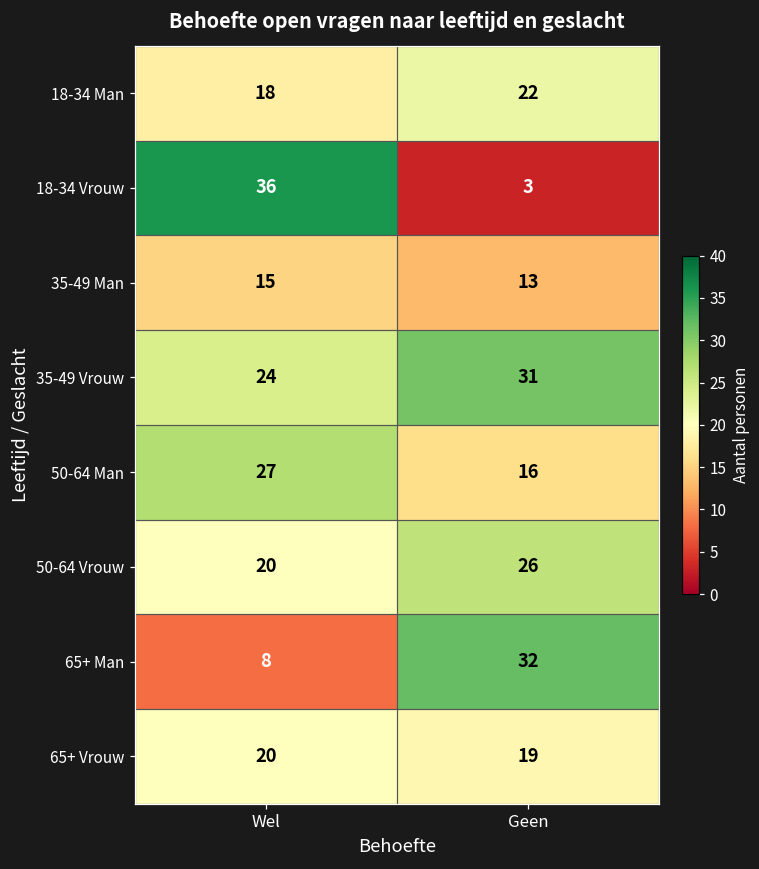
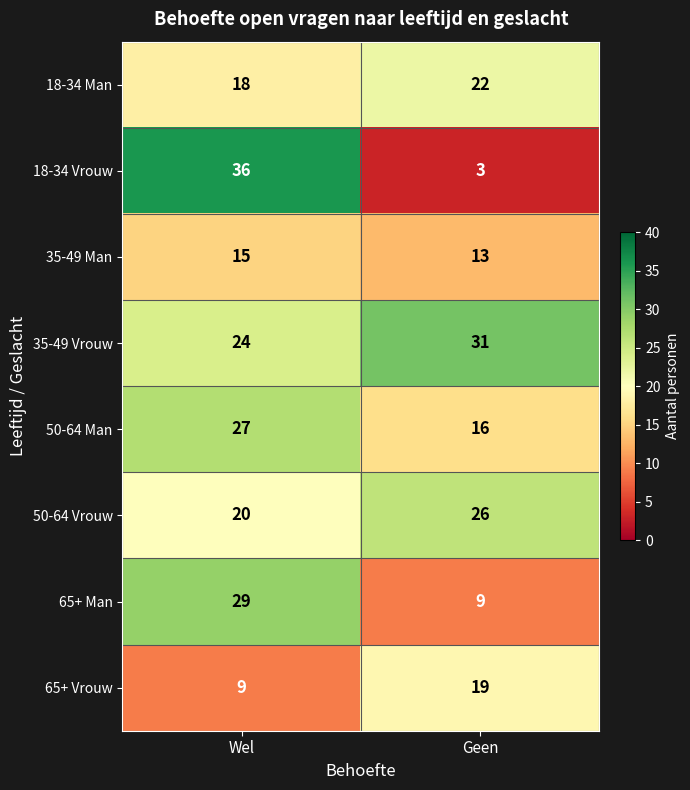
  {
    "18-34 Man": {
      "Wel": 18,
      "Geen": 22
    },
    "18-34 Vrouw": {
      "Wel": 36,
      "Geen": 3
    },
    "35-49 Man": {
      "Wel": 15,
      "Geen": 13
    },
    "35-49 Vrouw": {
      "Wel": 24,
      "Geen": 31
    },
    "50-64 Man": {
      "Wel": 27,
      "Geen": 16
    },
    "50-64 Vrouw": {
      "Wel": 20,
      "Geen": 26
    },
    "65+ Man": {
-     "Wel": 8,
-     "Geen": 32
+     "Wel": 29,
+     "Geen": 9
    },
    "65+ Vrouw": {
-     "Wel": 20,
+     "Wel": 9,
      "Geen": 19
    }
  }
